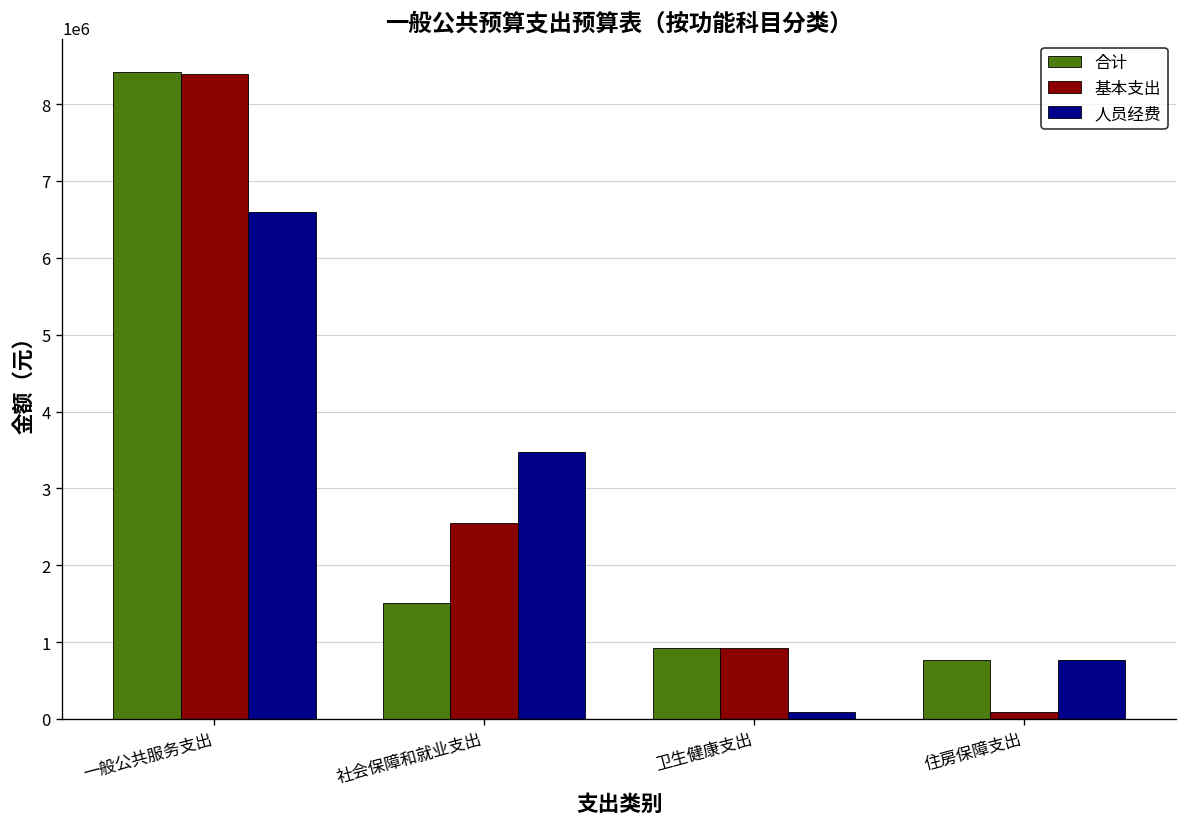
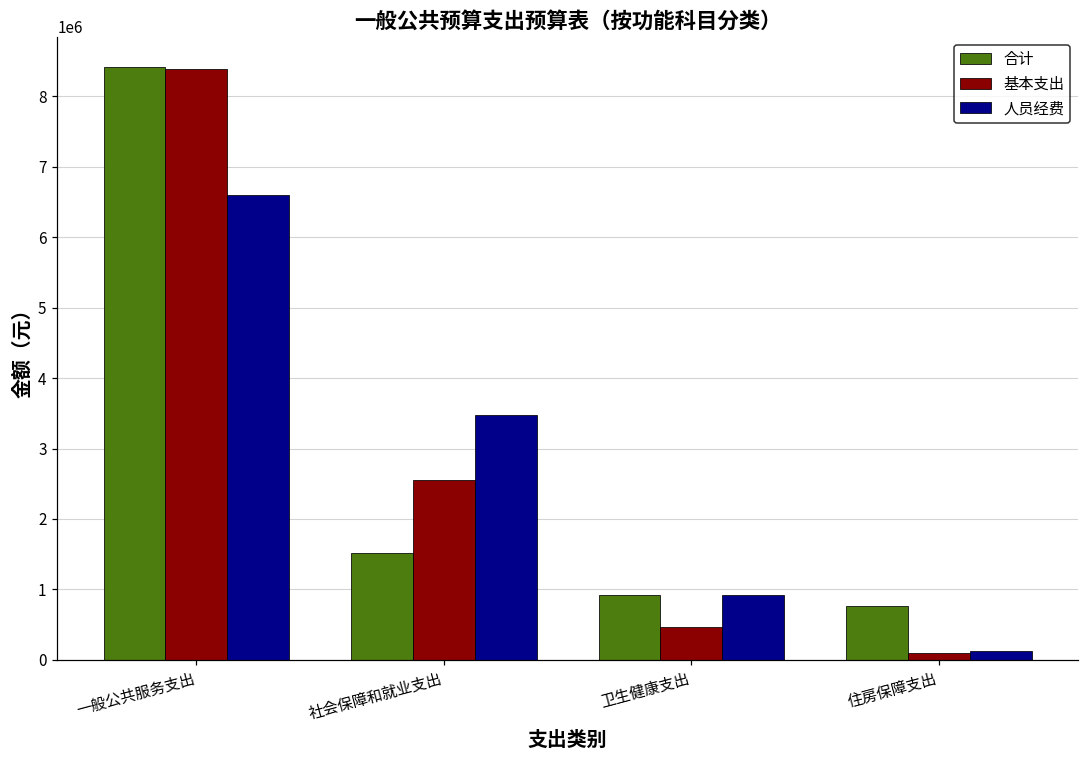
  {
    "合计": {
      "一般公共服务支出": 8400000,
      "社会保障和就业支出": 1500000,
      "卫生健康支出": 900000,
      "住房保障支出": 800000
    },
    "基本支出": {
      "一般公共服务支出": 8400000,
      "社会保障和就业支出": 2500000,
-     "卫生健康支出": 900000,
+     "卫生健康支出": 500000,
      "住房保障支出": 100000
    },
    "人员经费": {
      "一般公共服务支出": 6600000,
      "社会保障和就业支出": 3500000,
-     "卫生健康支出": 100000,
-     "住房保障支出": 800000
+     "卫生健康支出": 900000,
+     "住房保障支出": 100000
    }
  }
